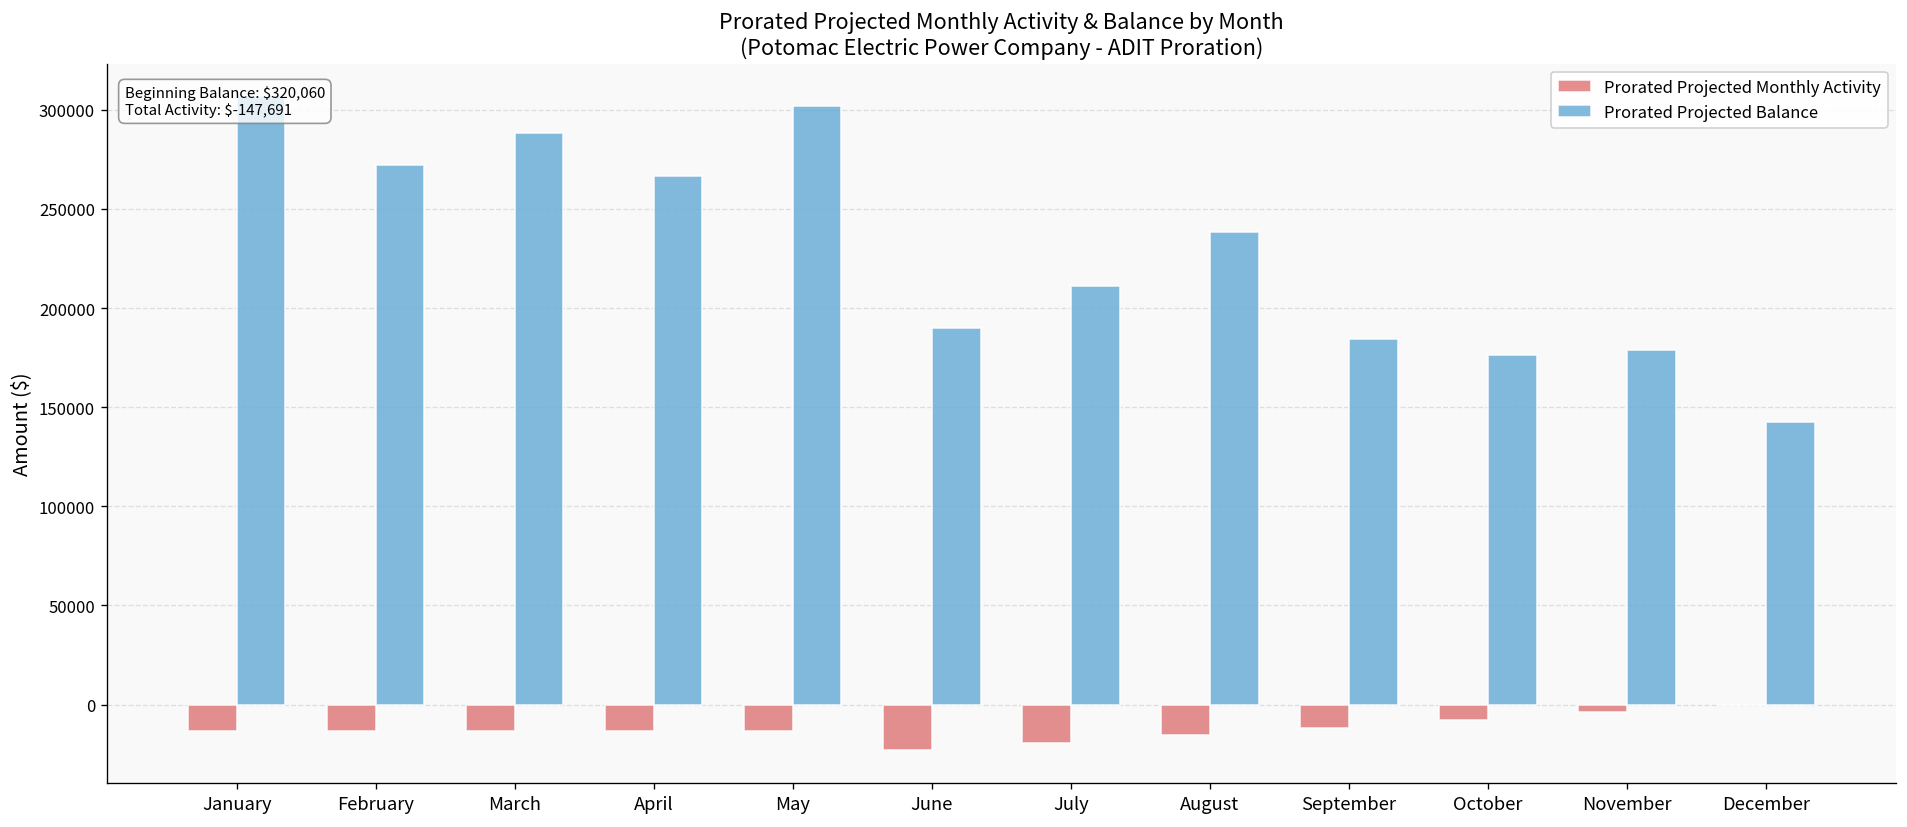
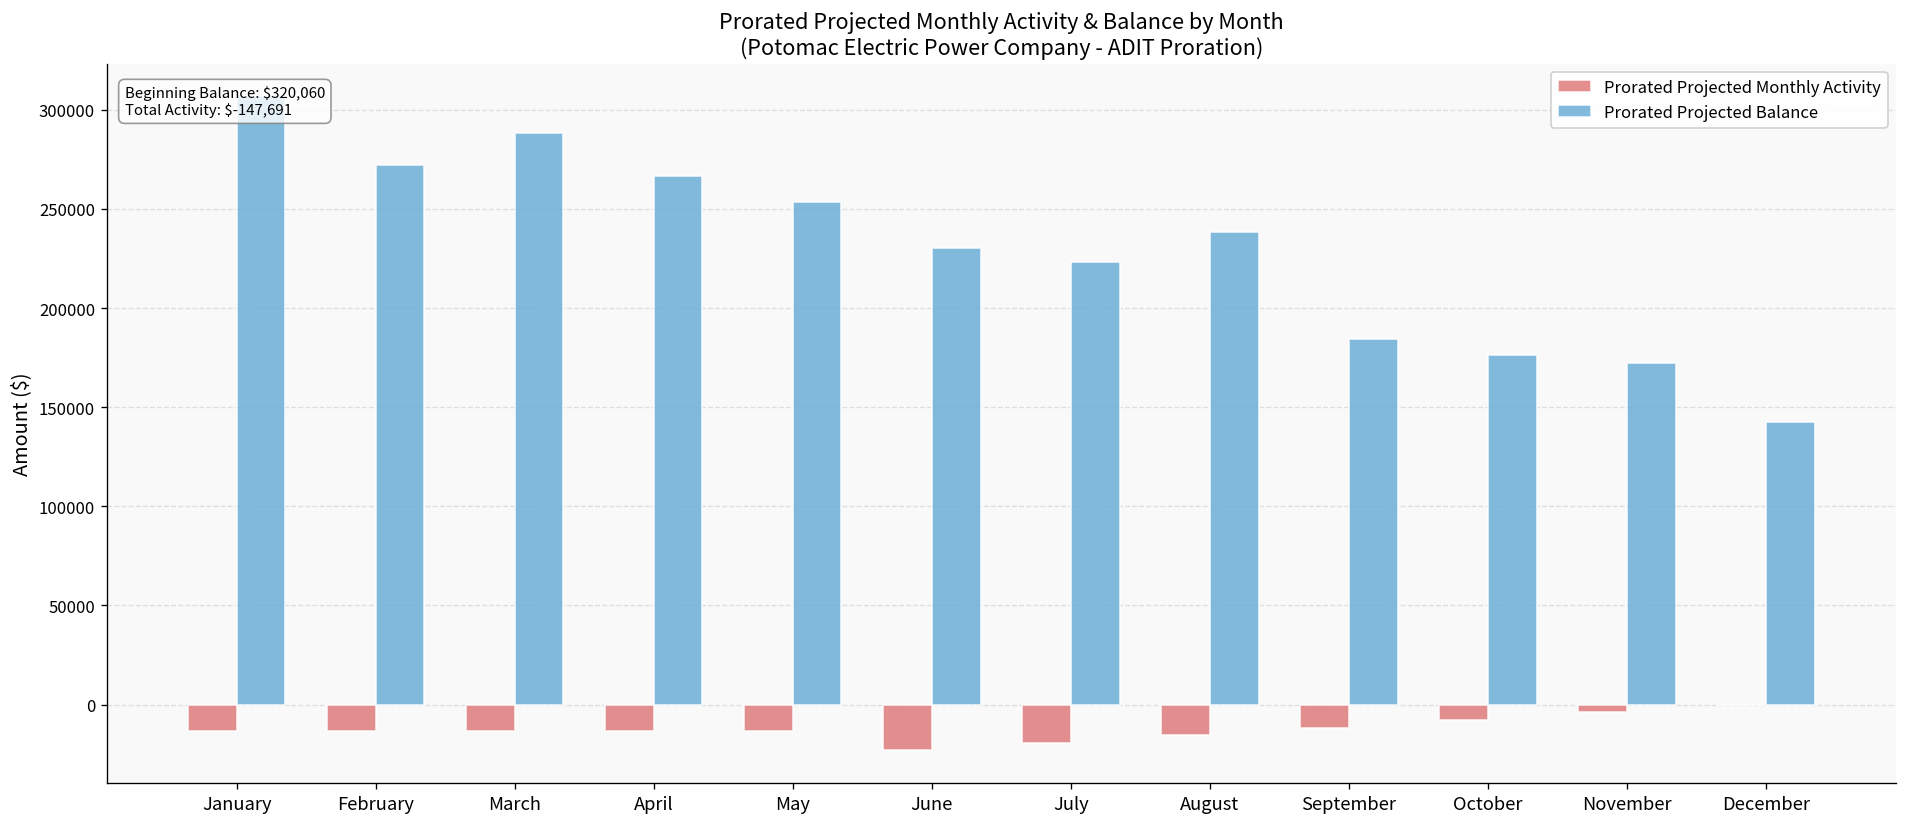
  {
    "Prorated Projected Monthly Activity": {
      "January": -13000,
      "February": -13000,
      "March": -13000,
      "April": -13000,
      "May": -13000,
      "June": -23000,
      "July": -19000,
      "August": -15000,
      "September": -12000,
      "October": -8000,
      "November": -4000
    },
    "Prorated Projected Balance": {
      "February": 272000,
      "March": 288000,
      "April": 267000,
-     "May": 302000,
-     "June": 190000,
-     "July": 211000,
+     "May": 253000,
+     "June": 230000,
+     "July": 223000,
      "August": 238000,
      "September": 184000,
      "October": 176000,
-     "November": 179000,
+     "November": 172000,
      "December": 142000
    }
  }
